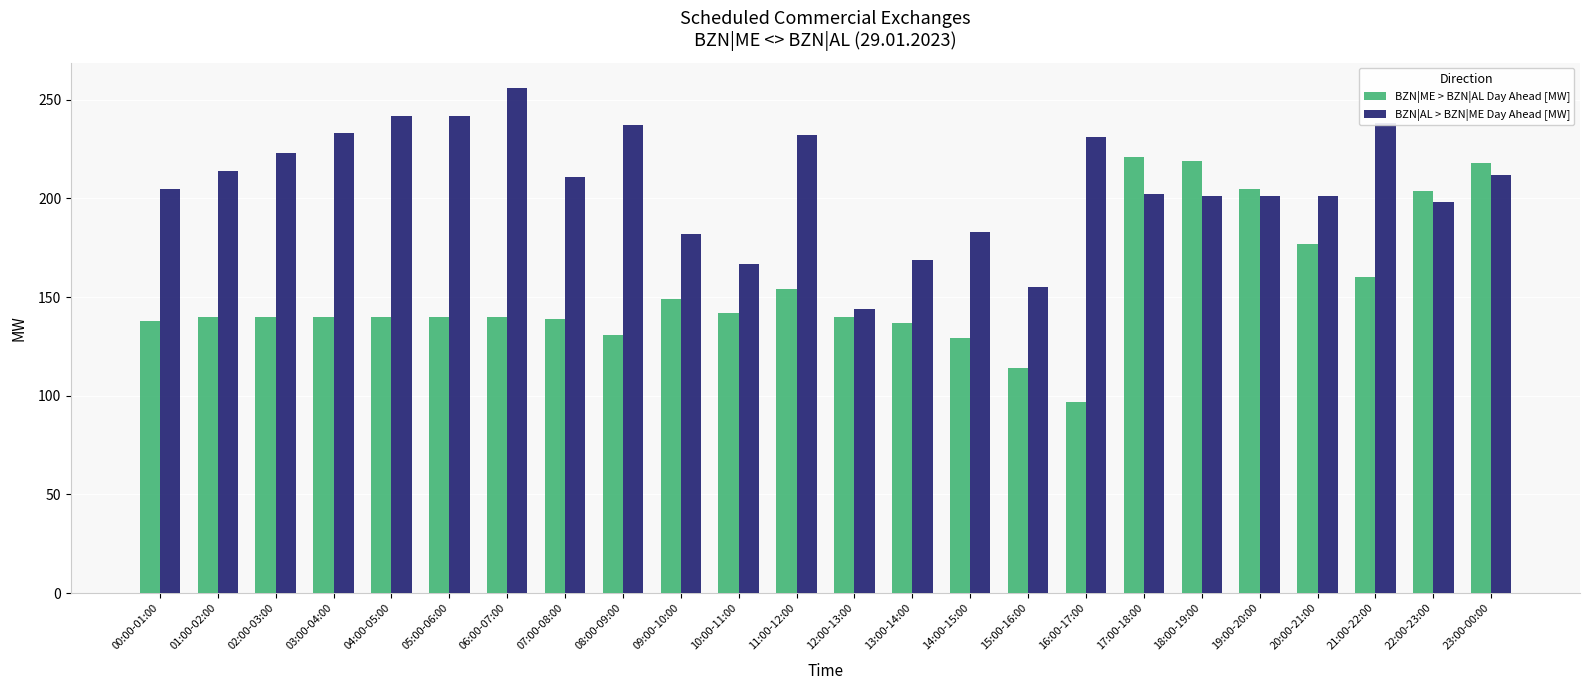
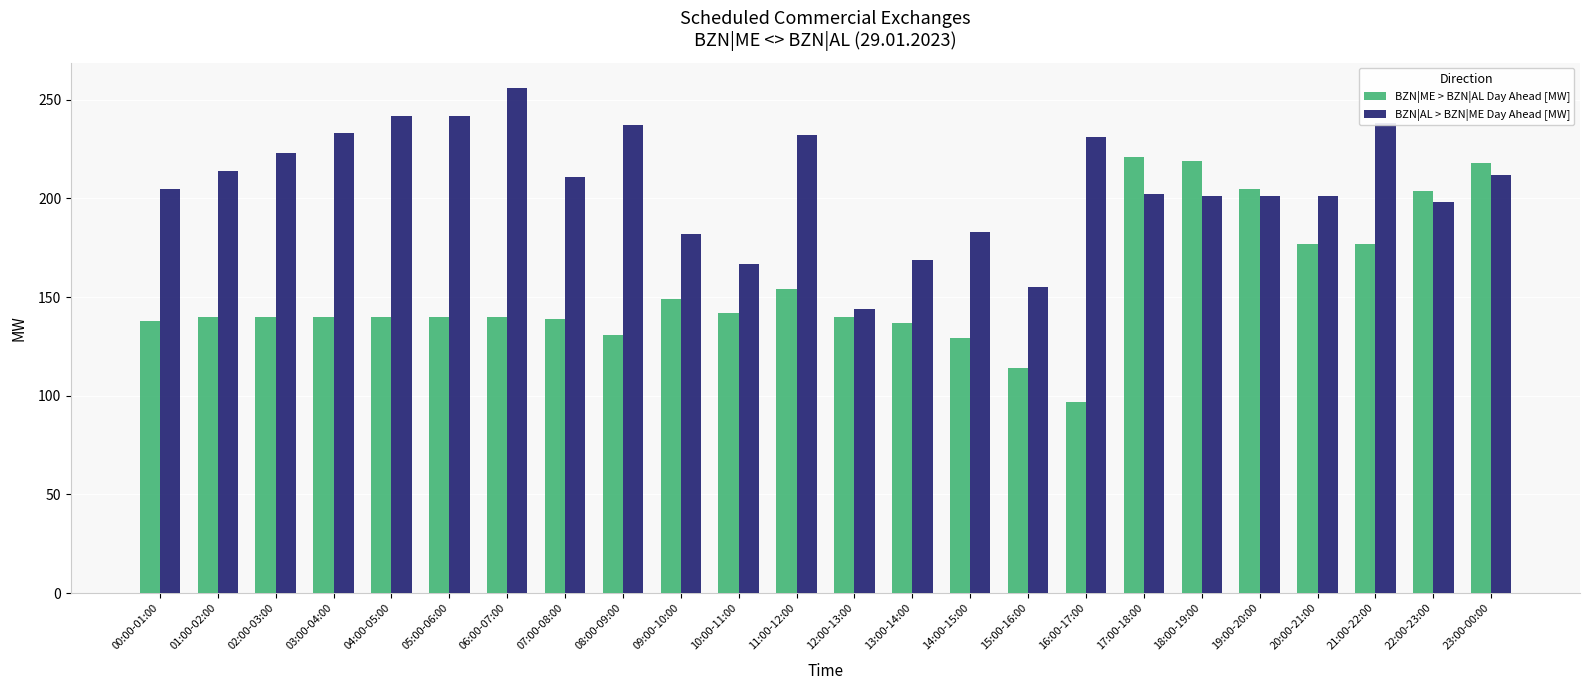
  {
    "BZN|ME > BZN|AL Day Ahead [MW]": {
      "00:00-01:00": 138,
      "01:00-02:00": 140,
      "02:00-03:00": 140,
      "03:00-04:00": 140,
      "04:00-05:00": 140,
      "05:00-06:00": 140,
      "06:00-07:00": 140,
      "07:00-08:00": 139,
      "08:00-09:00": 131,
      "09:00-10:00": 149,
      "10:00-11:00": 142,
      "11:00-12:00": 154,
      "12:00-13:00": 140,
      "13:00-14:00": 137,
      "14:00-15:00": 129,
      "15:00-16:00": 114,
      "16:00-17:00": 97,
      "17:00-18:00": 221,
      "18:00-19:00": 219,
      "19:00-20:00": 205,
      "20:00-21:00": 177,
-     "21:00-22:00": 160,
+     "21:00-22:00": 177,
      "22:00-23:00": 204,
      "23:00-00:00": 218
    },
    "BZN|AL > BZN|ME Day Ahead [MW]": {
      "00:00-01:00": 205,
      "01:00-02:00": 214,
      "02:00-03:00": 223,
      "03:00-04:00": 233,
      "04:00-05:00": 242,
      "05:00-06:00": 242,
      "06:00-07:00": 256,
      "07:00-08:00": 211,
      "08:00-09:00": 237,
      "09:00-10:00": 182,
      "10:00-11:00": 167,
      "11:00-12:00": 232,
      "12:00-13:00": 144,
      "13:00-14:00": 169,
      "14:00-15:00": 183,
      "15:00-16:00": 155,
      "16:00-17:00": 231,
      "17:00-18:00": 202,
      "18:00-19:00": 201,
      "19:00-20:00": 201,
      "20:00-21:00": 201,
      "22:00-23:00": 198,
      "23:00-00:00": 212
    }
  }
